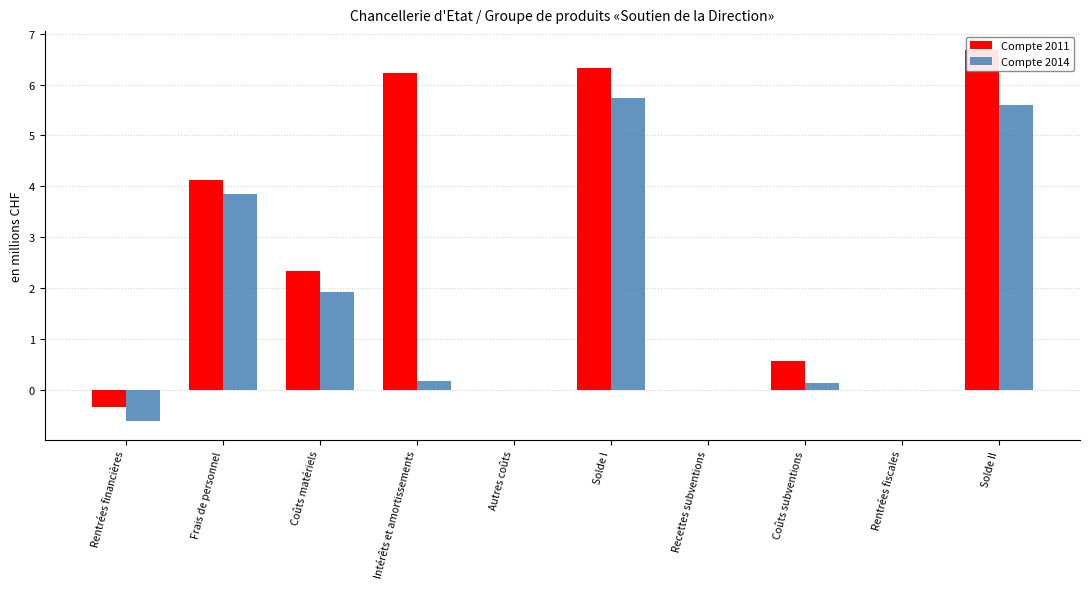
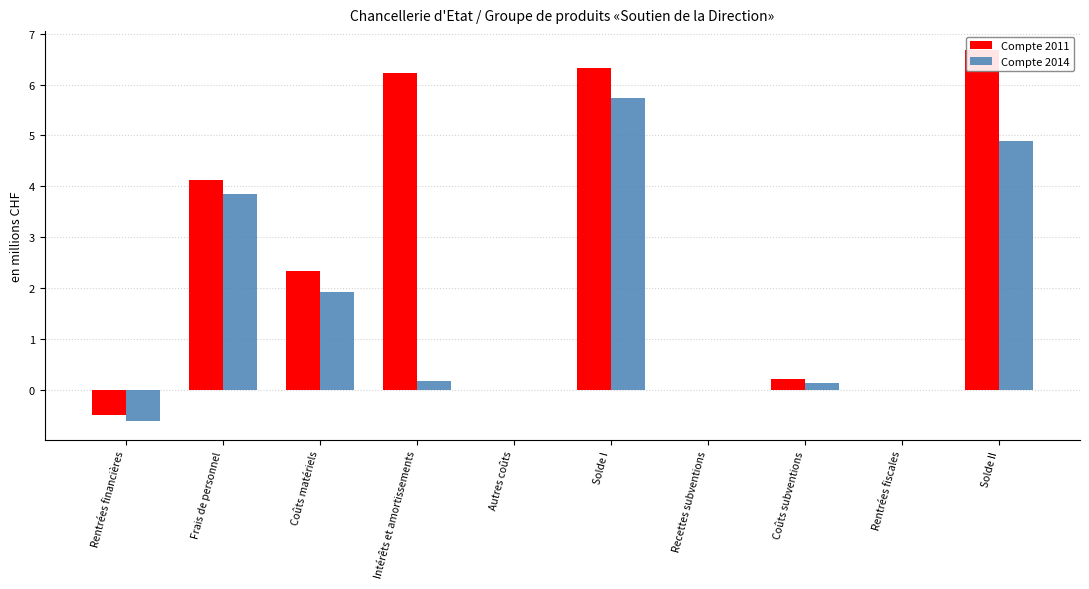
  {
    "Compte 2011": {
-     "Rentrées financières": -0.3,
+     "Rentrées financières": -0.5,
      "Frais de personnel": 4.1,
      "Coûts matériels": 2.3,
      "Intérêts et amortissements": 6.2,
      "Autres coûts": 0.0,
      "Solde I": 6.3,
      "Recettes subventions": 0.0,
-     "Coûts subventions": 0.6,
+     "Coûts subventions": 0.2,
      "Rentrées fiscales": 0.0
    },
    "Compte 2014": {
      "Rentrées financières": -0.6,
      "Frais de personnel": 3.8,
      "Coûts matériels": 1.9,
      "Intérêts et amortissements": 0.2,
      "Autres coûts": 0.0,
      "Solde I": 5.7,
      "Recettes subventions": 0.0,
      "Coûts subventions": 0.1,
      "Rentrées fiscales": 0.0,
-     "Solde II": 5.6
+     "Solde II": 4.9
    }
  }
